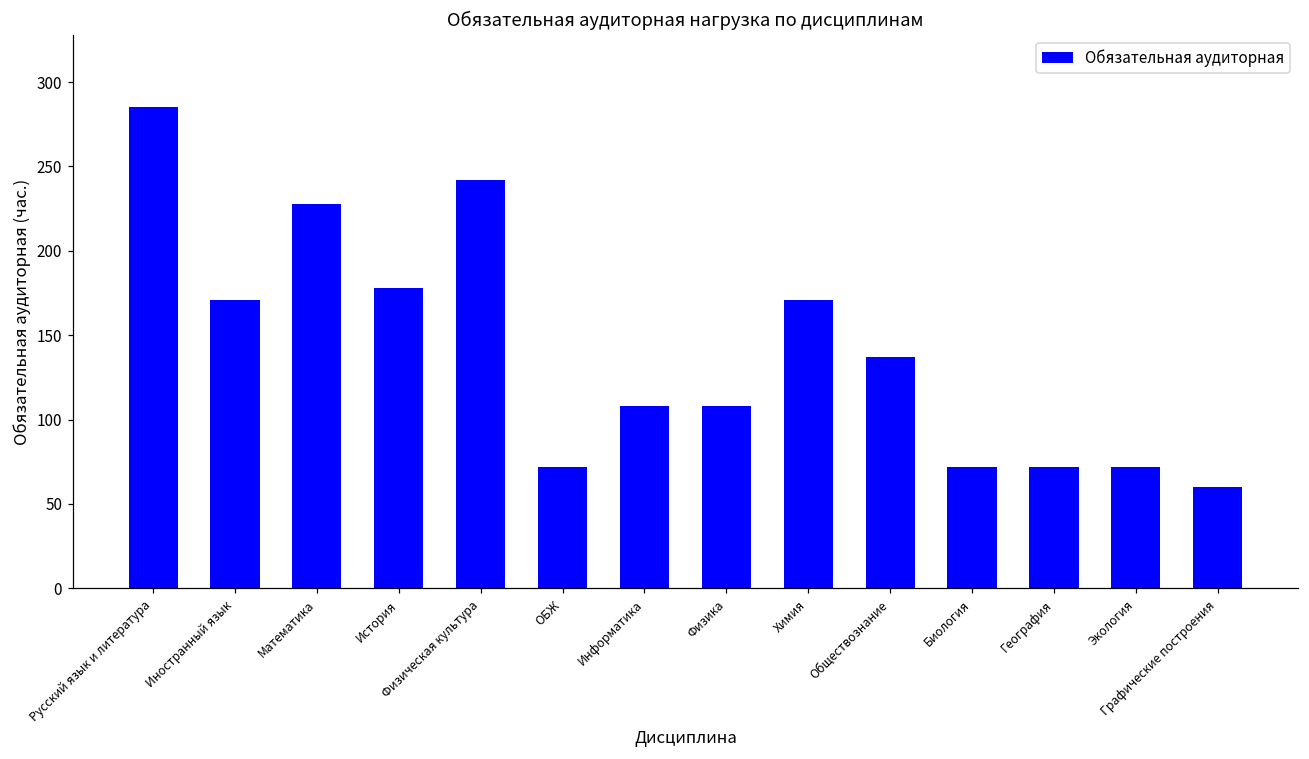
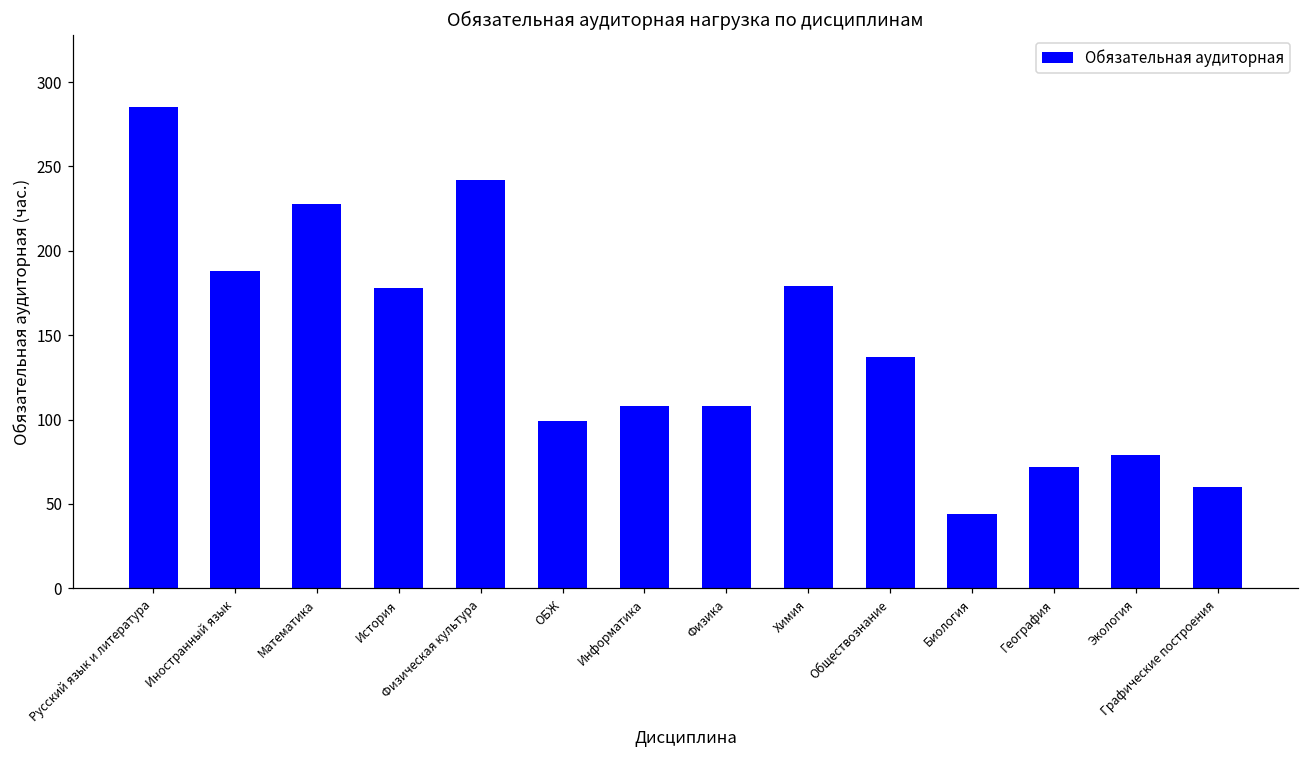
  {
    "Русский язык и литература": 285,
-   "Иностранный язык": 171,
+   "Иностранный язык": 188,
    "Математика": 228,
    "История": 178,
    "Физическая культура": 242,
-   "ОБЖ": 72,
+   "ОБЖ": 99,
    "Информатика": 108,
    "Физика": 108,
-   "Химия": 171,
+   "Химия": 179,
    "Обществознание": 137,
-   "Биология": 72,
+   "Биология": 44,
    "География": 72,
-   "Экология": 72,
+   "Экология": 79,
    "Графические построения": 60
  }
